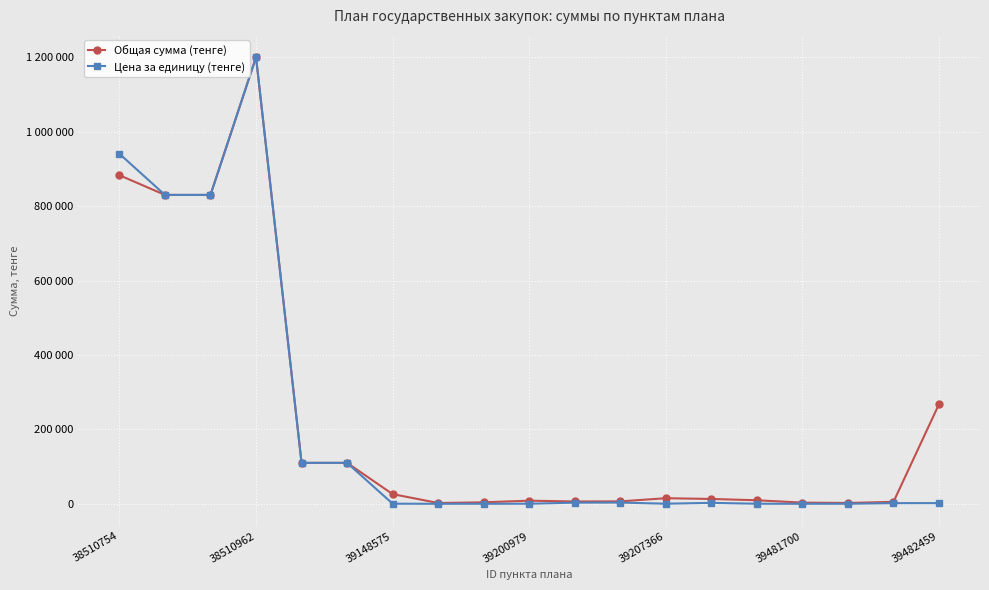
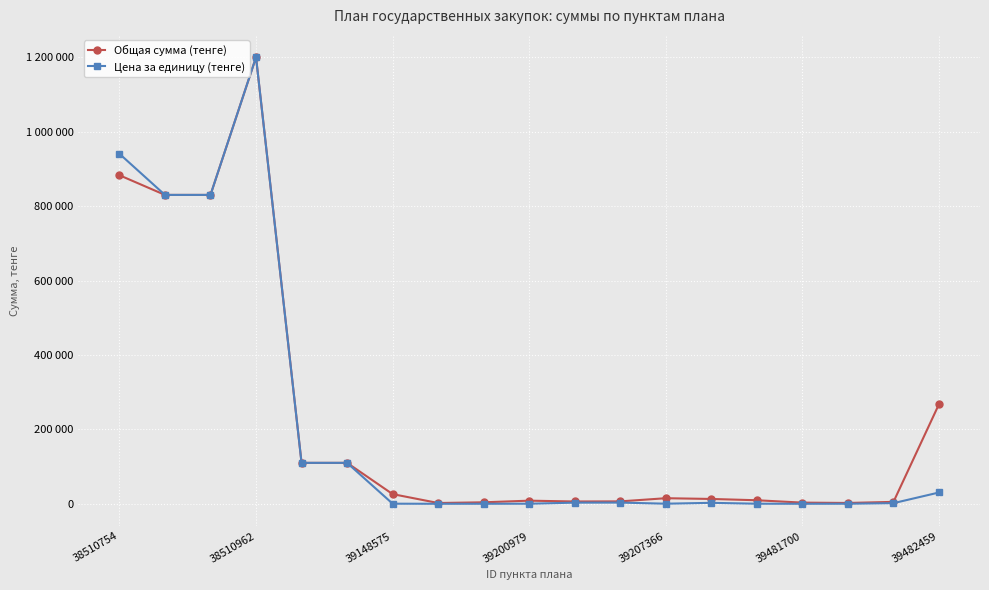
  {
    "Общая сумма (тенге)": {
      "38510754": 880000,
      "39148575": 30000,
      "39200979": 10000,
      "39207366": 20000,
      "39482459": 270000
    },
    "Цена за единицу (тенге)": {
      "38510754": 940000,
      "39148575": 0,
      "39200979": 0,
      "39207366": 0,
-     "39482459": 0
+     "39482459": 30000
    }
  }
